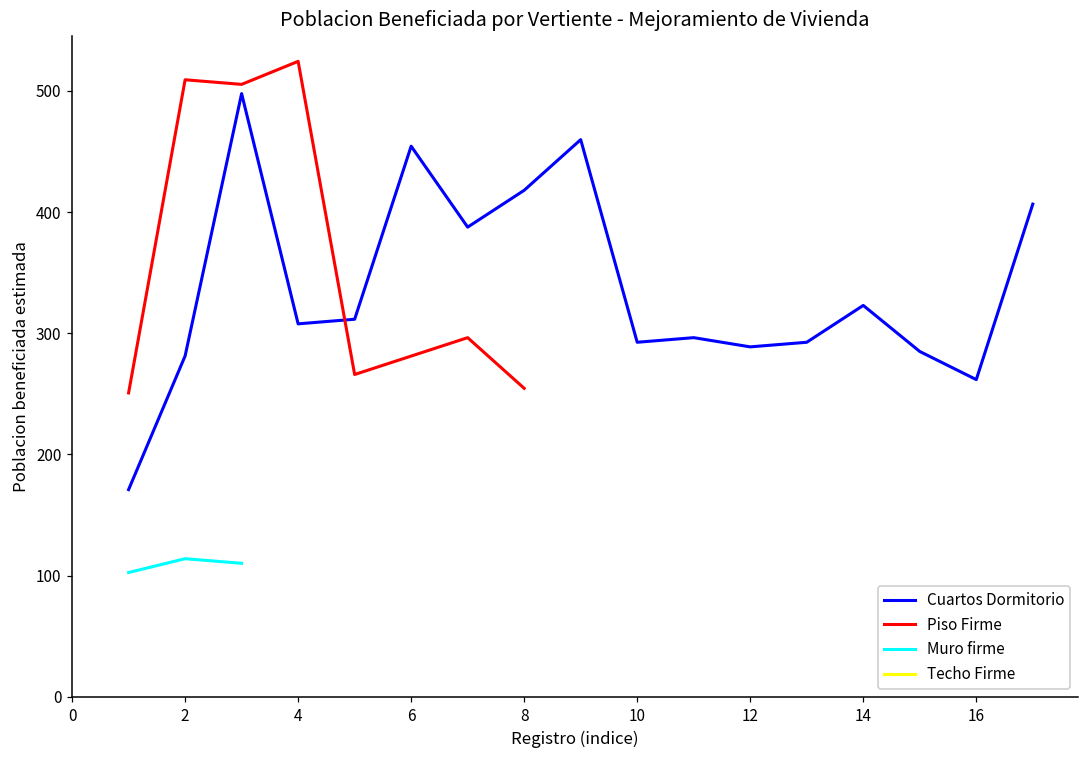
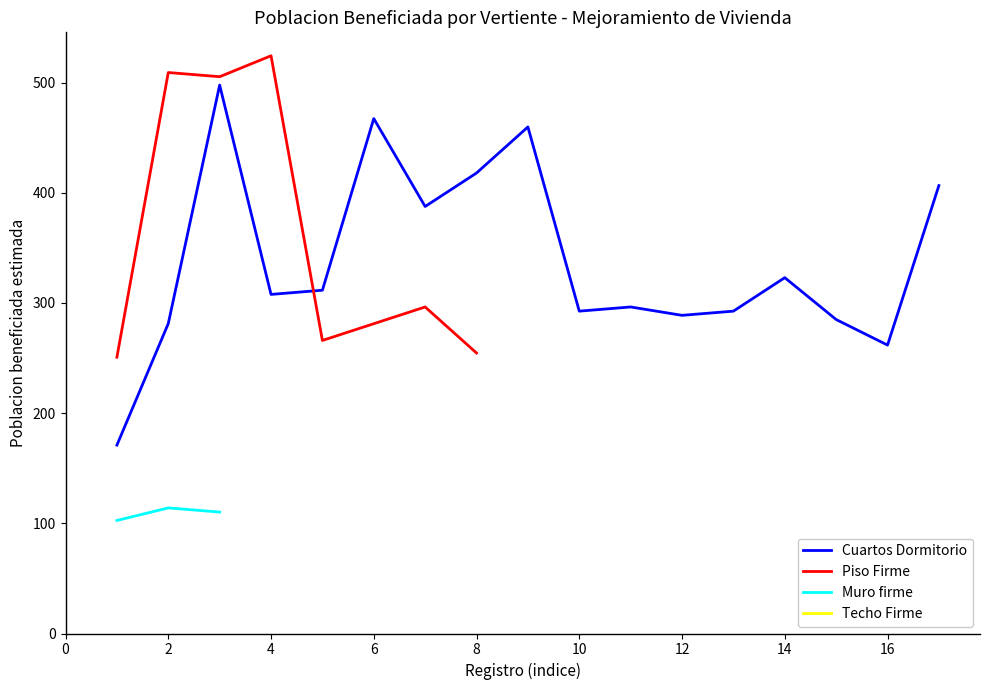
  {
    "Cuartos Dormitorio": {
      "2": 281,
      "4": 308,
-     "6": 454,
+     "6": 467,
      "8": 418,
      "10": 293,
      "12": 289,
      "14": 323,
      "16": 262
    },
    "Piso Firme": {
      "2": 509,
      "4": 524,
      "6": 281,
      "8": 255
    },
    "Muro firme": {
      "2": 114
    }
  }
